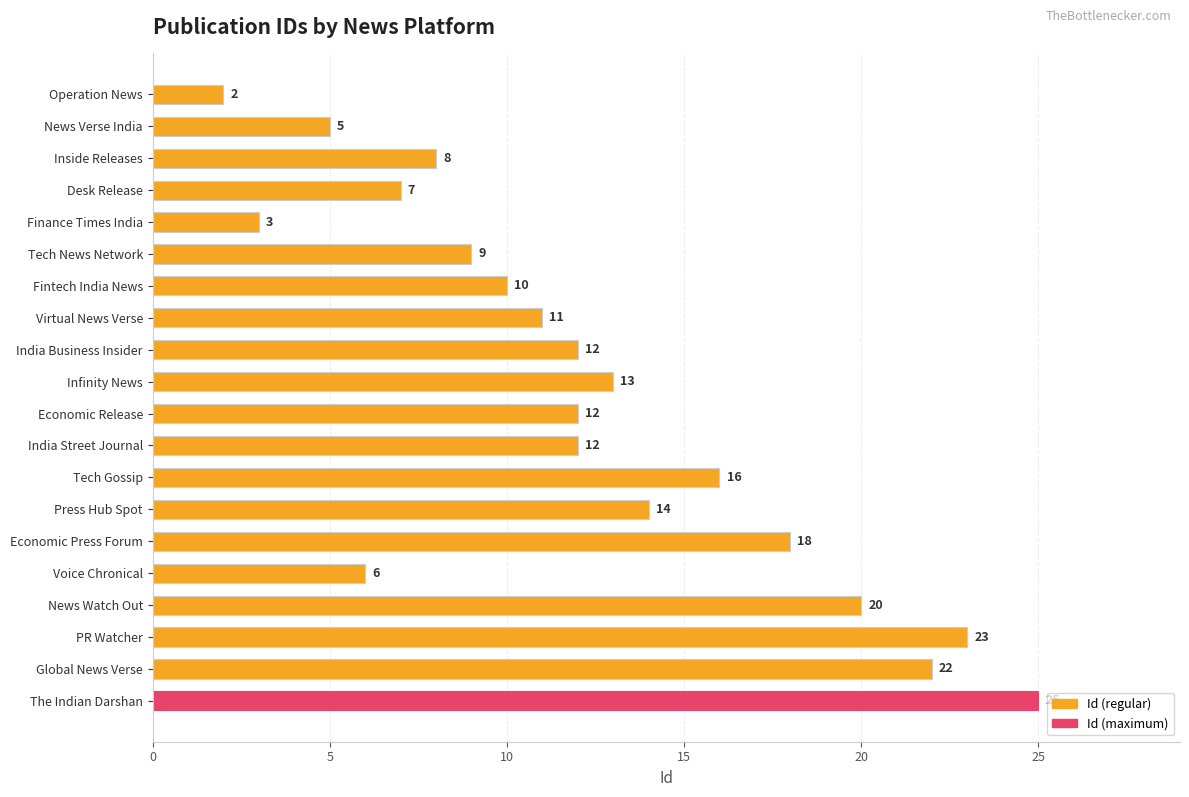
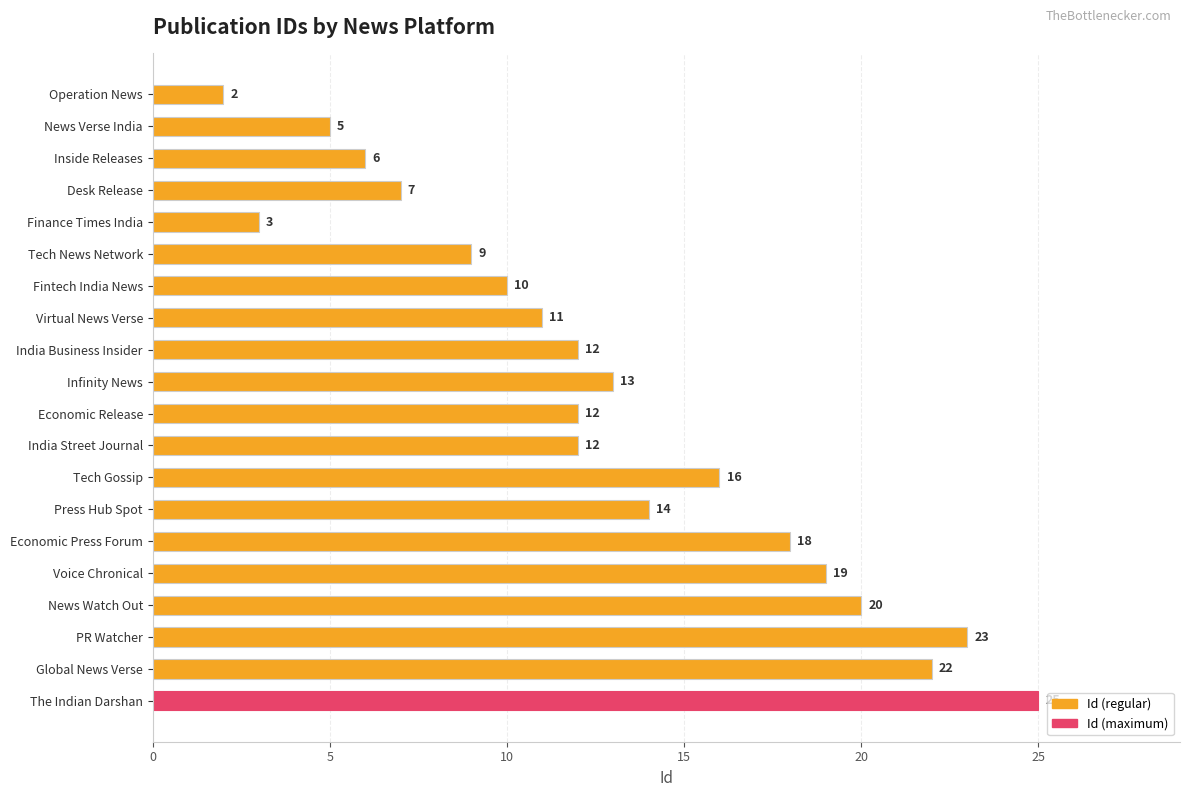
  {
    "Operation News": 2,
    "News Verse India": 5,
-   "Inside Releases": 8,
+   "Inside Releases": 6,
    "Desk Release": 7,
    "Finance Times India": 3,
    "Tech News Network": 9,
    "Fintech India News": 10,
    "Virtual News Verse": 11,
    "India Business Insider": 12,
    "Infinity News": 13,
    "Economic Release": 12,
    "India Street Journal": 12,
    "Tech Gossip": 16,
    "Press Hub Spot": 14,
    "Economic Press Forum": 18,
-   "Voice Chronical": 6,
+   "Voice Chronical": 19,
    "News Watch Out": 20,
    "PR Watcher": 23,
    "Global News Verse": 22
  }
